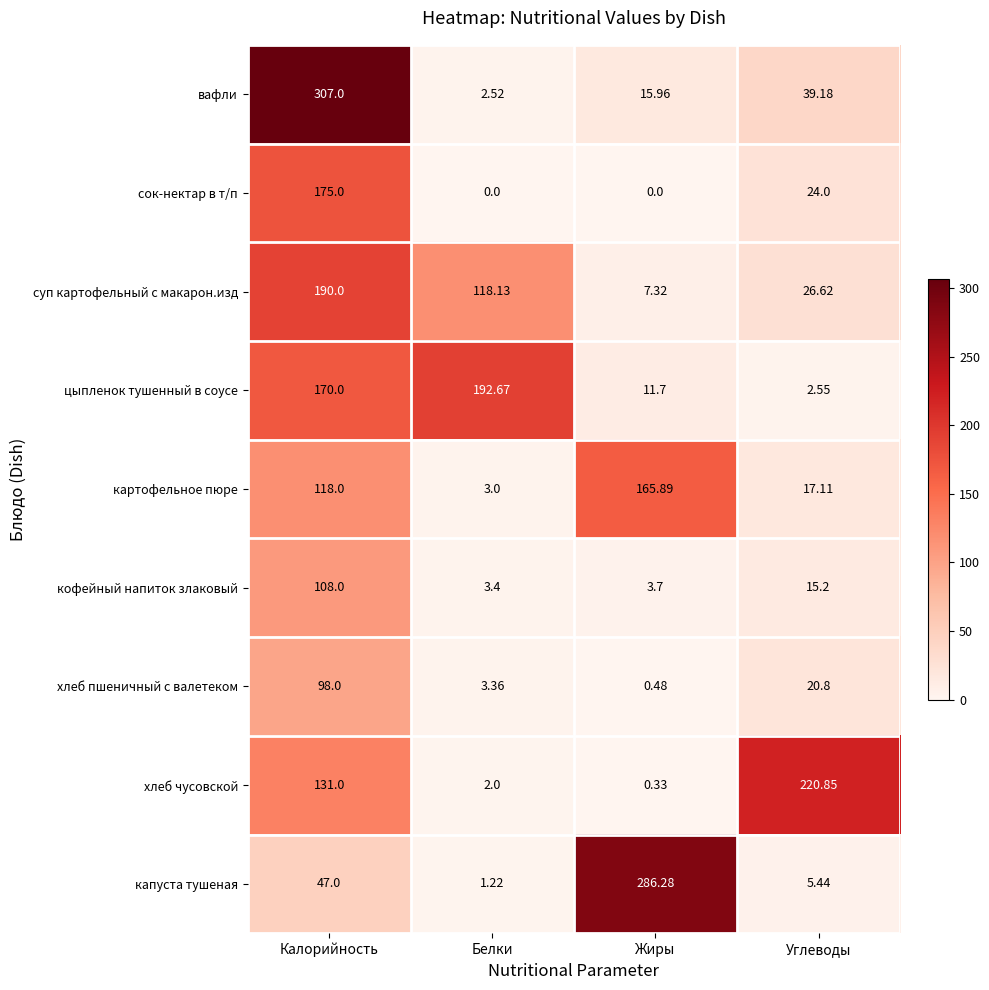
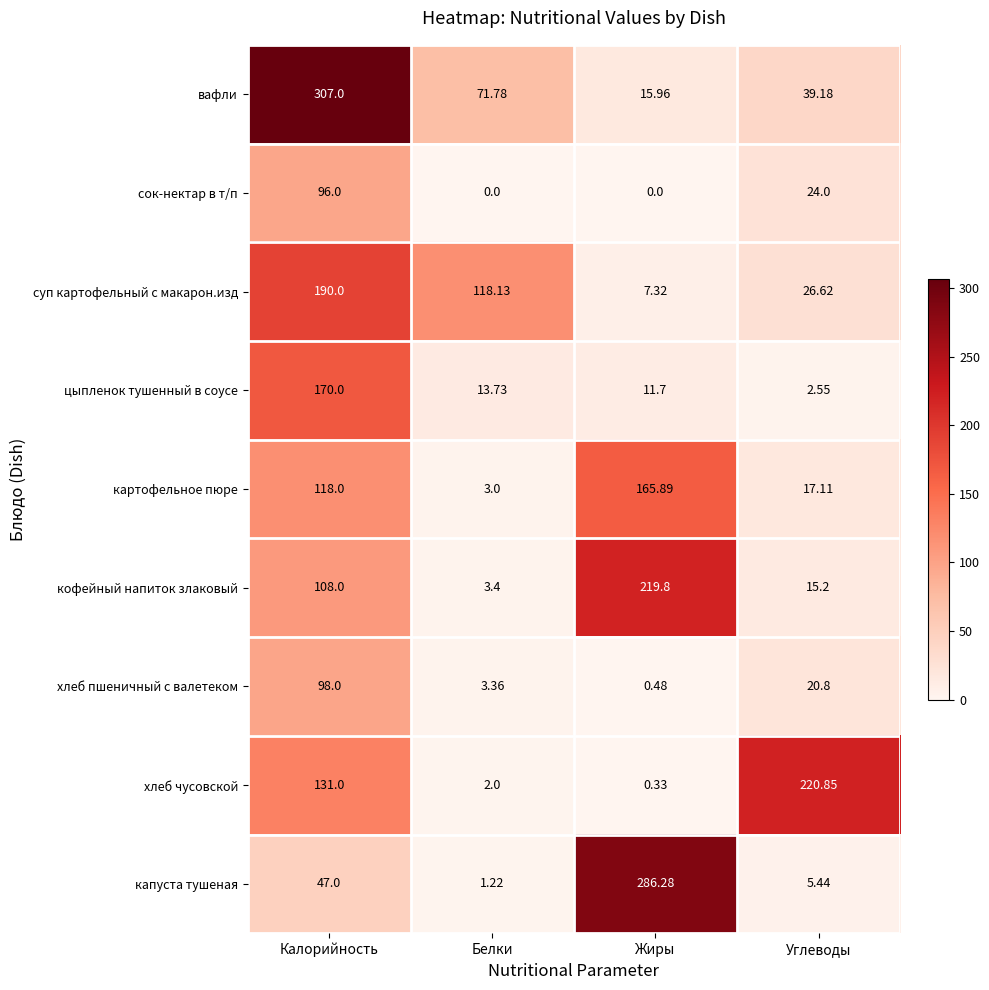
  {
    "вафли": {
      "Калорийность": 307.0,
-     "Белки": 2.52,
+     "Белки": 71.78,
      "Жиры": 15.96,
      "Углеводы": 39.18
    },
    "сок-нектар в т/п": {
-     "Калорийность": 175.0,
+     "Калорийность": 96.0,
      "Белки": 0.0,
      "Жиры": 0.0,
      "Углеводы": 24.0
    },
    "суп картофельный с макарон.изд": {
      "Калорийность": 190.0,
      "Белки": 118.13,
      "Жиры": 7.32,
      "Углеводы": 26.62
    },
    "цыпленок тушенный в соусе": {
      "Калорийность": 170.0,
-     "Белки": 192.67,
+     "Белки": 13.73,
      "Жиры": 11.7,
      "Углеводы": 2.55
    },
    "картофельное пюре": {
      "Калорийность": 118.0,
      "Белки": 3.0,
      "Жиры": 165.89,
      "Углеводы": 17.11
    },
    "кофейный напиток злаковый": {
      "Калорийность": 108.0,
      "Белки": 3.4,
-     "Жиры": 3.7,
+     "Жиры": 219.8,
      "Углеводы": 15.2
    },
    "хлеб пшеничный с валетеком": {
      "Калорийность": 98.0,
      "Белки": 3.36,
      "Жиры": 0.48,
      "Углеводы": 20.8
    },
    "хлеб чусовской": {
      "Калорийность": 131.0,
      "Белки": 2.0,
      "Жиры": 0.33,
      "Углеводы": 220.85
    },
    "капуста тушеная": {
      "Калорийность": 47.0,
      "Белки": 1.22,
      "Жиры": 286.28,
      "Углеводы": 5.44
    }
  }
